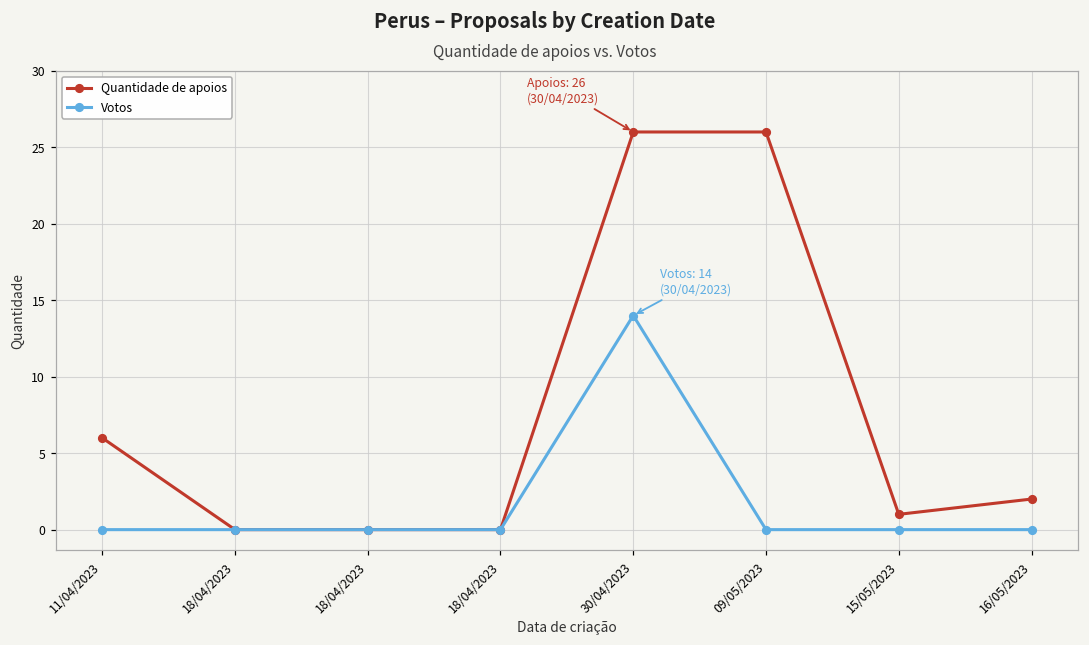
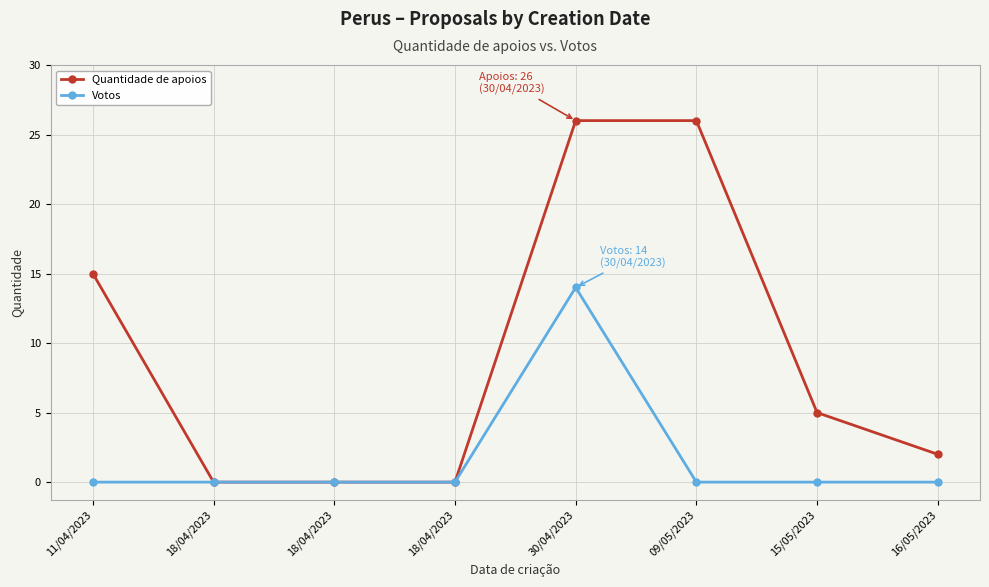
  {
    "Quantidade de apoios": {
-     "11/04/2023": 6,
+     "11/04/2023": 15,
      "09/05/2023": 26,
-     "15/05/2023": 1,
+     "15/05/2023": 5,
      "16/05/2023": 2
    },
    "Votos": {
      "30/04/2023": 14
    }
  }
